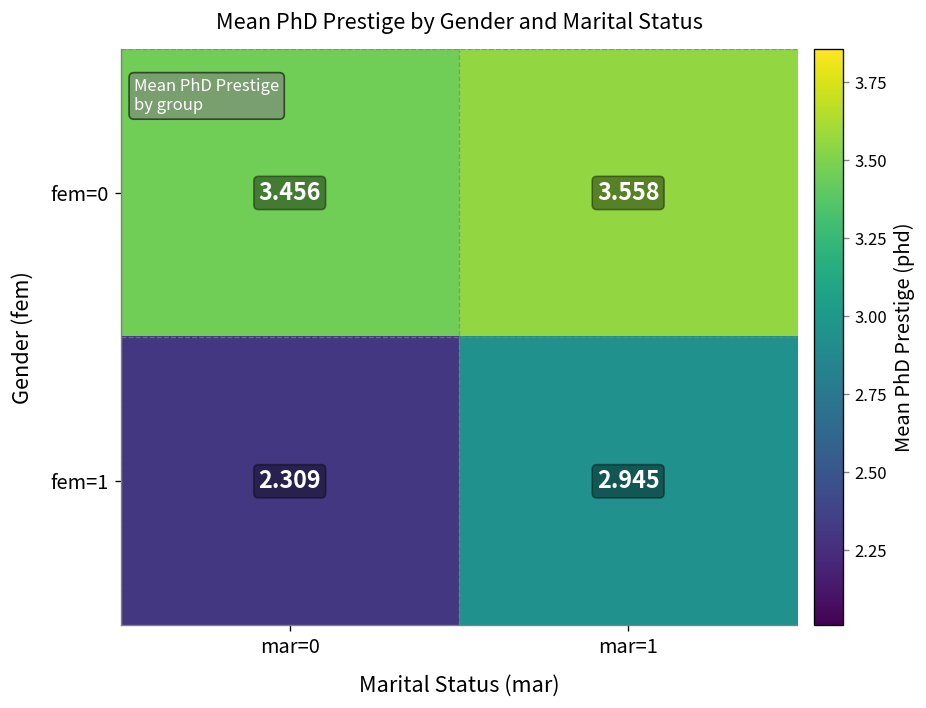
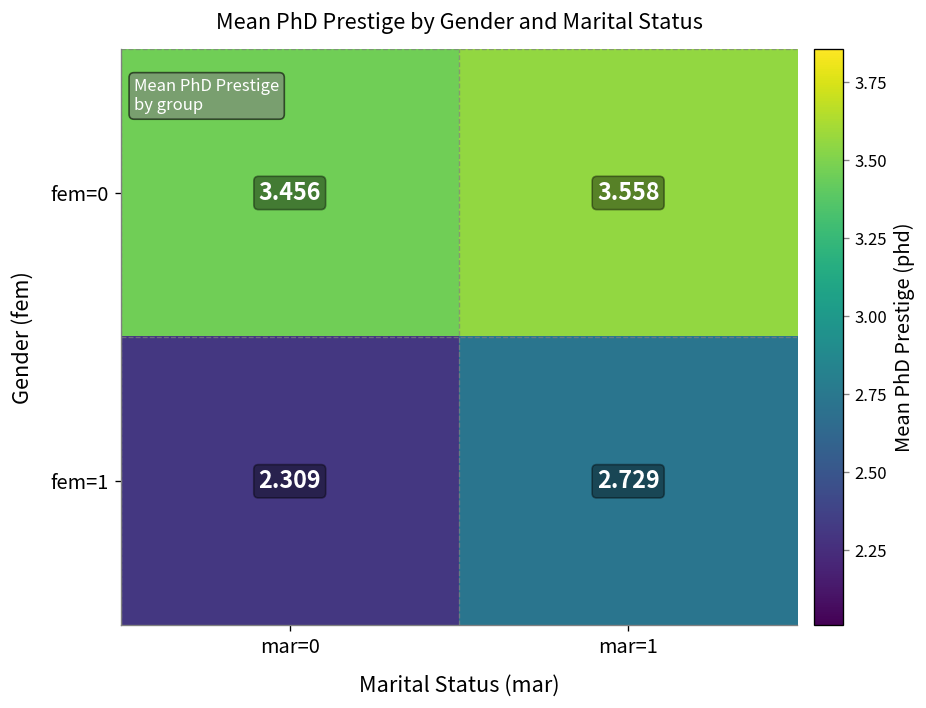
  {
    "fem=1": {
-     "mar=1": 2.945
+     "mar=1": 2.729
    }
  }
